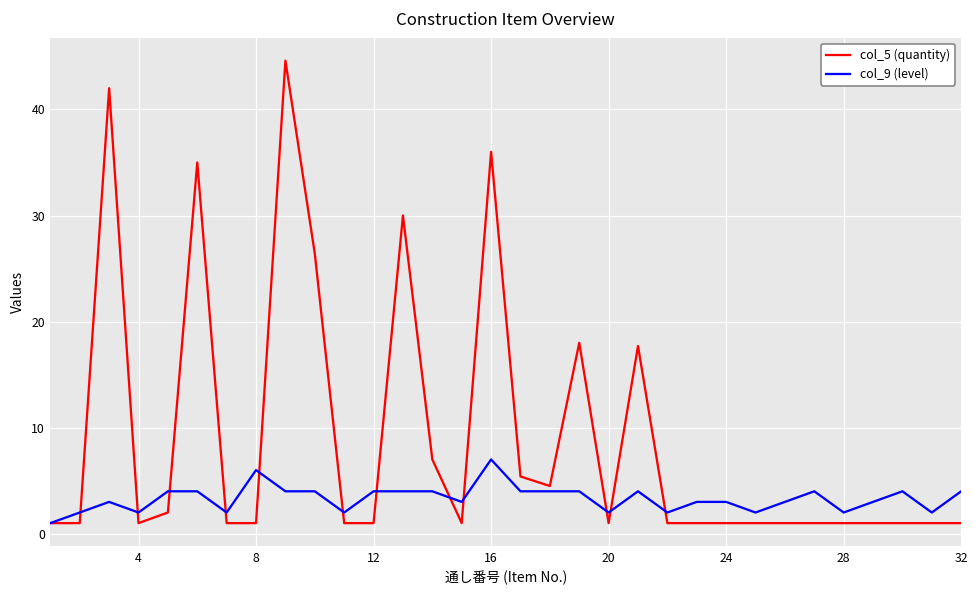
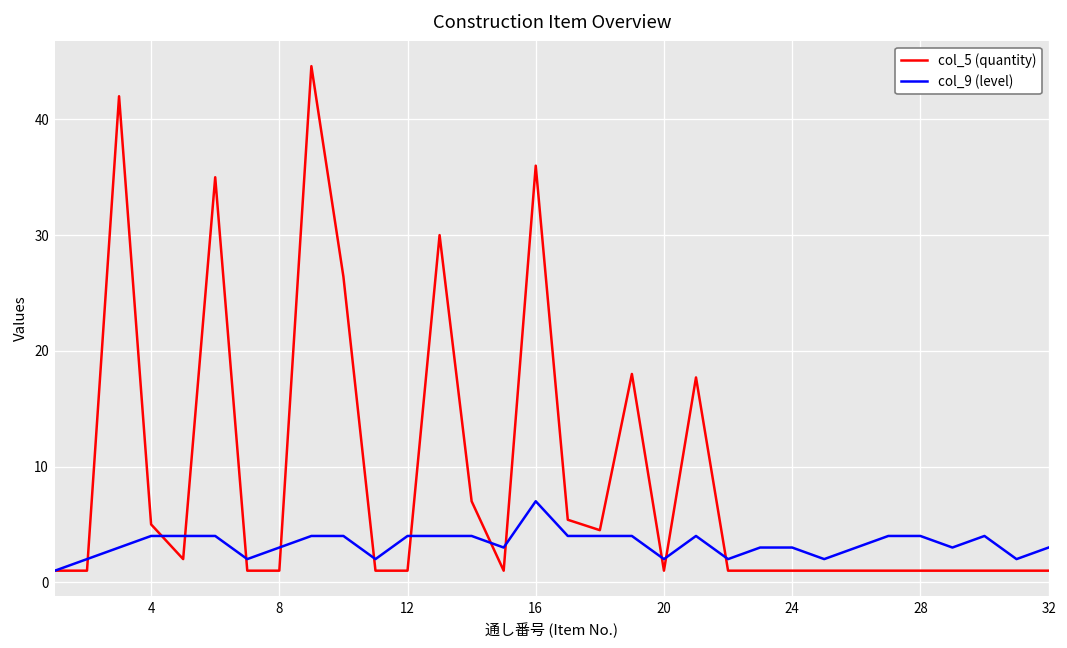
  {
    "col_5 (quantity)": {
-     "4": 1,
+     "4": 5,
      "8": 1,
      "12": 1,
      "16": 36,
      "20": 1,
      "24": 1,
      "28": 1,
      "32": 1
    },
    "col_9 (level)": {
-     "4": 2,
-     "8": 6,
+     "4": 4,
+     "8": 3,
      "12": 4,
      "16": 7,
      "20": 2,
      "24": 3,
-     "28": 2,
-     "32": 4
+     "28": 4,
+     "32": 3
    }
  }
